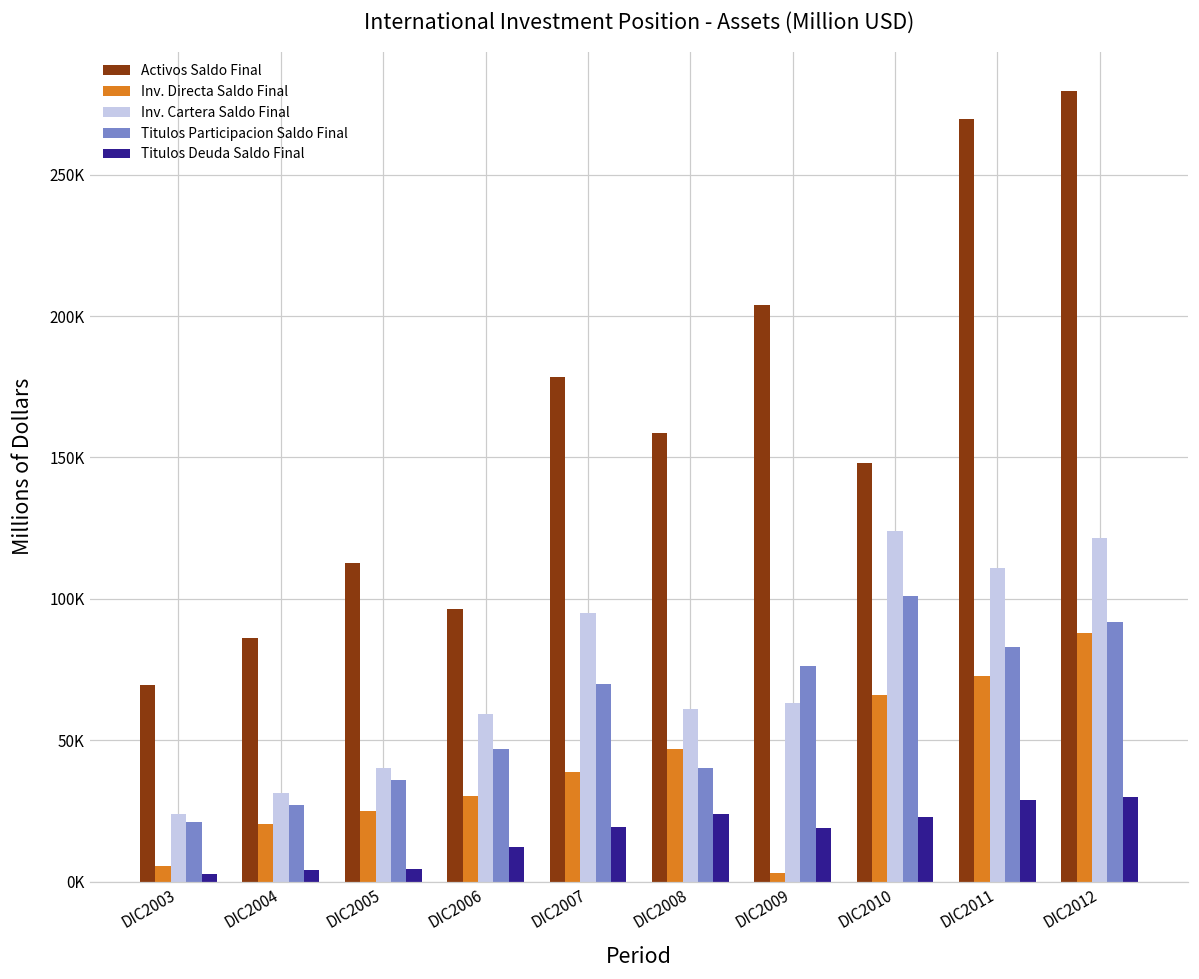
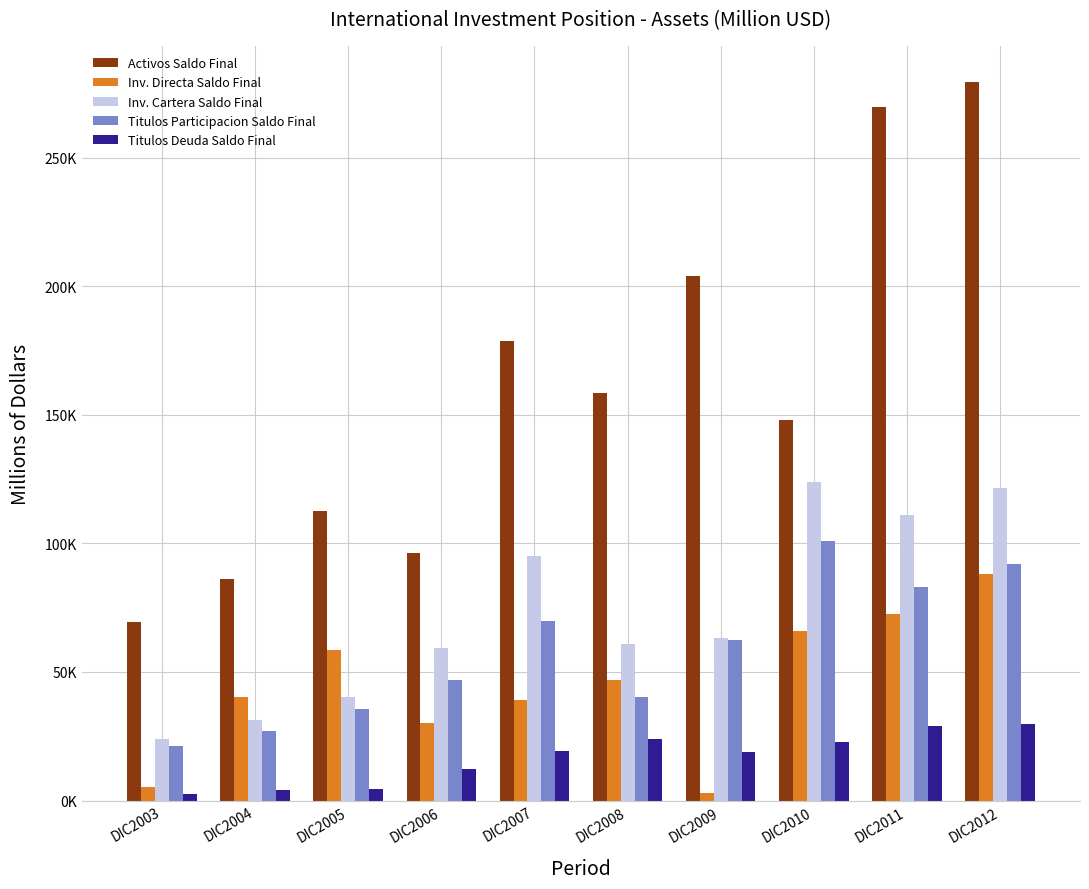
  {
    "Activos Saldo Final": {
      "DIC2003": 70000,
      "DIC2004": 86000,
      "DIC2005": 113000,
      "DIC2006": 96000,
      "DIC2007": 179000,
      "DIC2008": 159000,
      "DIC2009": 204000,
      "DIC2010": 148000,
      "DIC2011": 270000,
      "DIC2012": 280000
    },
    "Inv. Directa Saldo Final": {
      "DIC2003": 5000,
-     "DIC2004": 21000,
-     "DIC2005": 25000,
+     "DIC2004": 40000,
+     "DIC2005": 59000,
      "DIC2006": 30000,
      "DIC2007": 39000,
      "DIC2008": 47000,
      "DIC2009": 3000,
      "DIC2010": 66000,
      "DIC2011": 73000,
      "DIC2012": 88000
    },
    "Inv. Cartera Saldo Final": {
      "DIC2003": 24000,
      "DIC2004": 31000,
      "DIC2005": 40000,
      "DIC2006": 59000,
      "DIC2007": 95000,
      "DIC2008": 61000,
      "DIC2009": 63000,
      "DIC2010": 124000,
      "DIC2011": 111000,
      "DIC2012": 122000
    },
    "Titulos Participacion Saldo Final": {
      "DIC2003": 21000,
      "DIC2004": 27000,
      "DIC2005": 36000,
      "DIC2006": 47000,
      "DIC2007": 70000,
      "DIC2008": 40000,
-     "DIC2009": 76000,
+     "DIC2009": 63000,
      "DIC2010": 101000,
      "DIC2011": 83000,
      "DIC2012": 92000
    },
    "Titulos Deuda Saldo Final": {
      "DIC2003": 3000,
      "DIC2004": 4000,
      "DIC2005": 4000,
      "DIC2006": 12000,
      "DIC2007": 19000,
      "DIC2008": 24000,
      "DIC2009": 19000,
      "DIC2010": 23000,
      "DIC2011": 29000,
      "DIC2012": 30000
    }
  }
